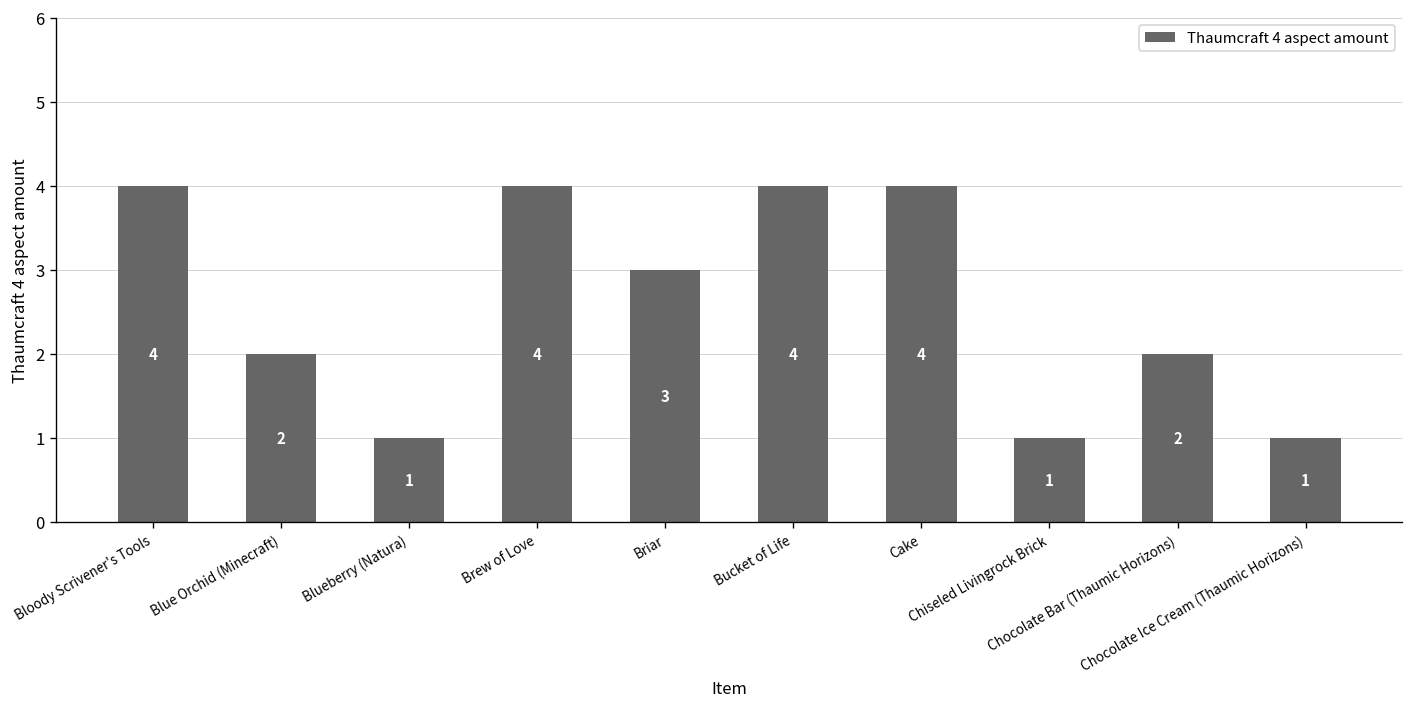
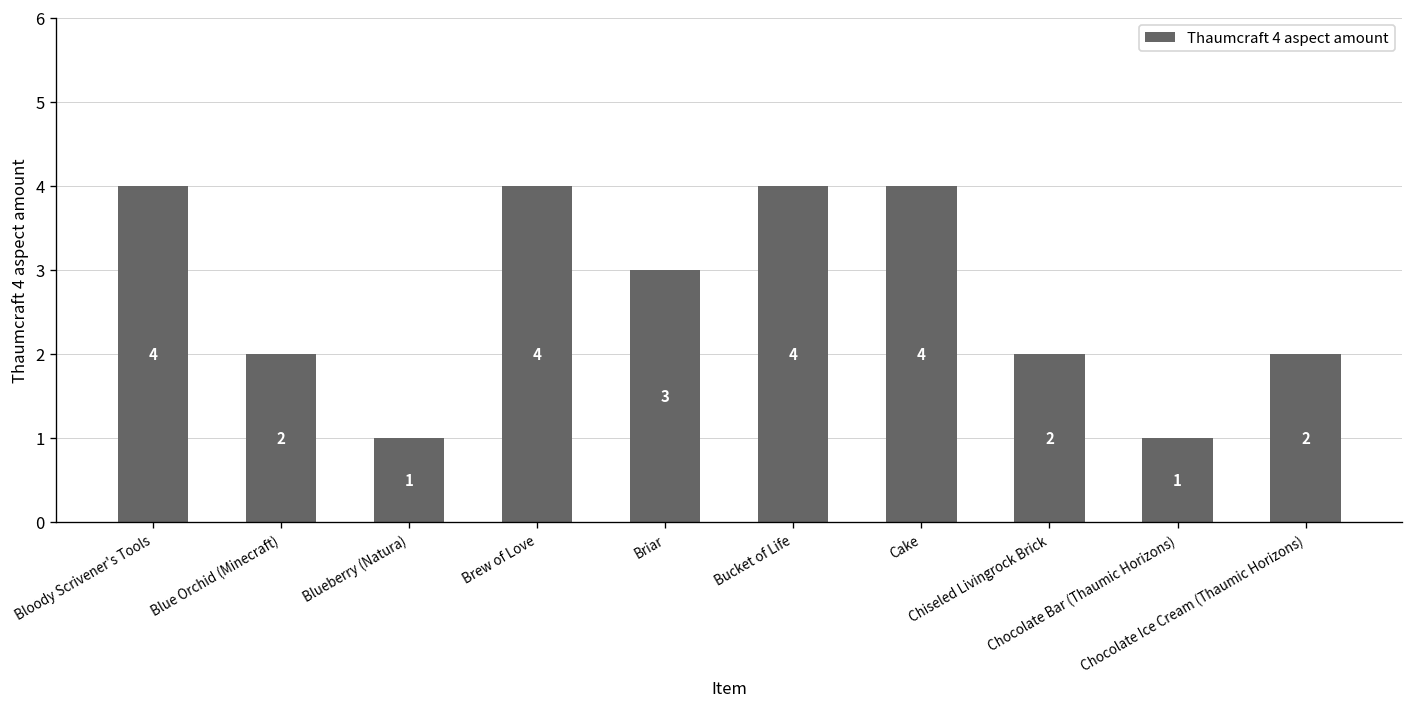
  {
    "Bloody Scrivener's Tools": 4,
    "Blue Orchid (Minecraft)": 2,
    "Blueberry (Natura)": 1,
    "Brew of Love": 4,
    "Briar": 3,
    "Bucket of Life": 4,
    "Cake": 4,
-   "Chiseled Livingrock Brick": 1,
-   "Chocolate Bar (Thaumic Horizons)": 2,
-   "Chocolate Ice Cream (Thaumic Horizons)": 1
+   "Chiseled Livingrock Brick": 2,
+   "Chocolate Bar (Thaumic Horizons)": 1,
+   "Chocolate Ice Cream (Thaumic Horizons)": 2
  }
